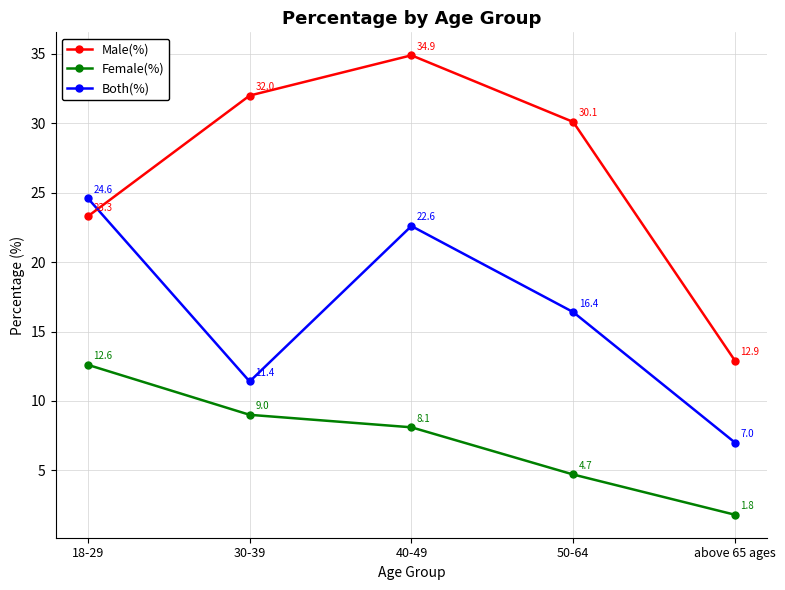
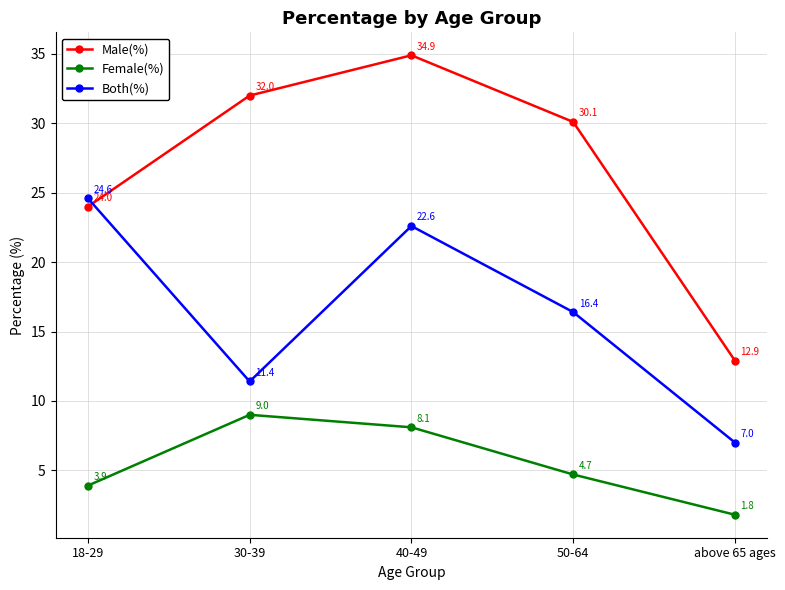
  {
    "Male(%)": {
-     "18-29": 23.3,
+     "18-29": 24.0,
      "30-39": 32.0,
      "40-49": 34.9,
      "50-64": 30.1,
      "above 65 ages": 12.9
    },
    "Female(%)": {
-     "18-29": 12.6,
+     "18-29": 3.9,
      "30-39": 9.0,
      "40-49": 8.1,
      "50-64": 4.7,
      "above 65 ages": 1.8
    },
    "Both(%)": {
      "30-39": 11.4,
      "40-49": 22.6,
      "50-64": 16.4,
      "above 65 ages": 7.0
    }
  }
